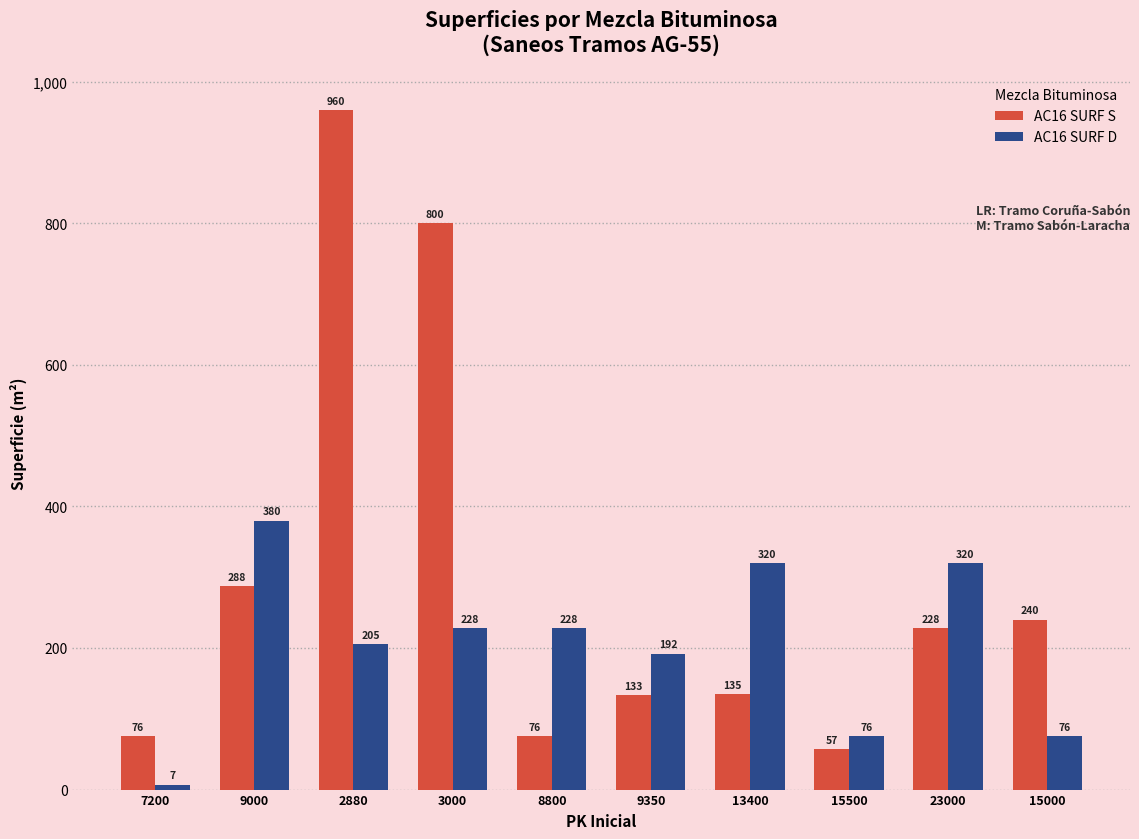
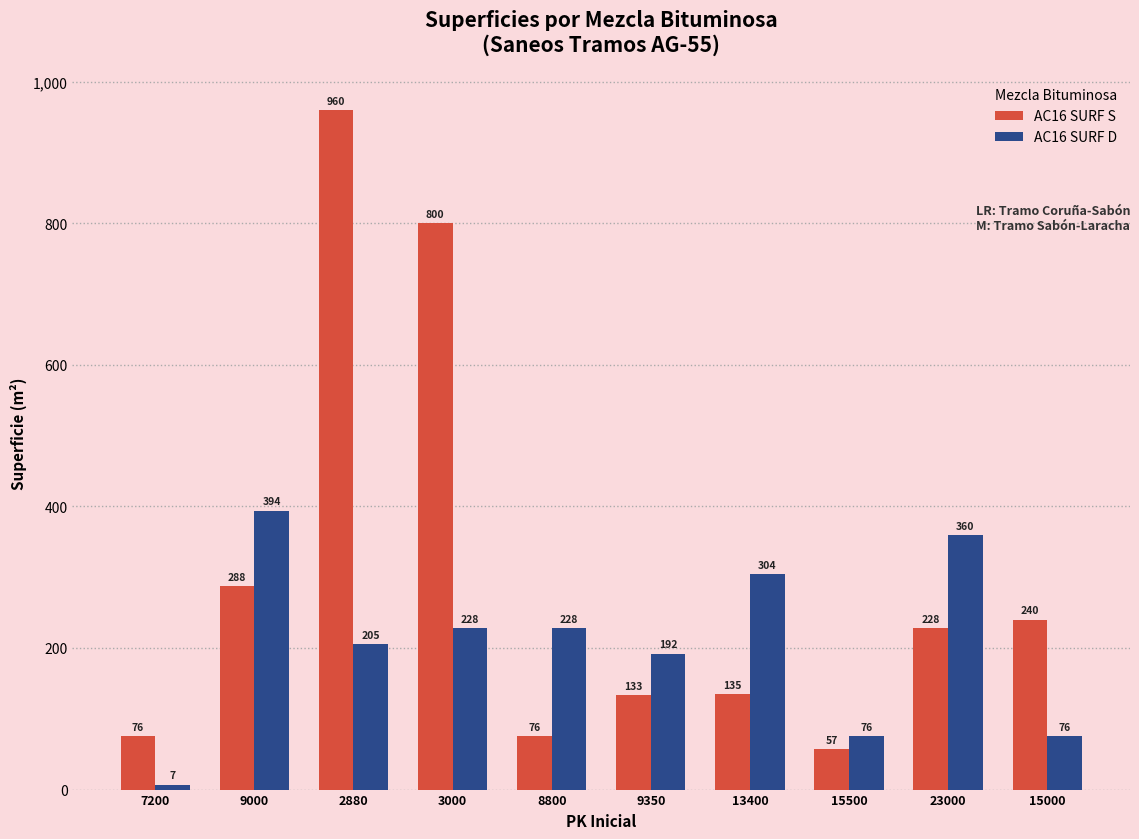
  {
    "AC16 SURF S": {
      "7200": 76,
      "9000": 288,
      "2880": 960,
      "3000": 800,
      "8800": 76,
      "9350": 133,
      "13400": 135,
      "15500": 57,
      "23000": 228,
      "15000": 240
    },
    "AC16 SURF D": {
      "7200": 7,
-     "9000": 380,
+     "9000": 394,
      "2880": 205,
      "3000": 228,
      "8800": 228,
      "9350": 192,
-     "13400": 320,
+     "13400": 304,
      "15500": 76,
-     "23000": 320,
+     "23000": 360,
      "15000": 76
    }
  }
